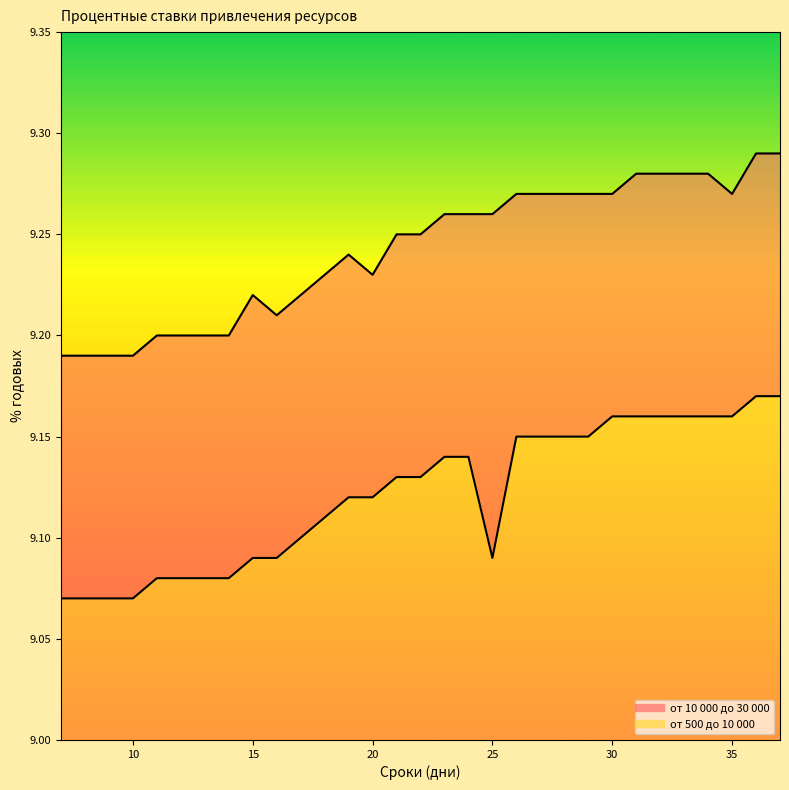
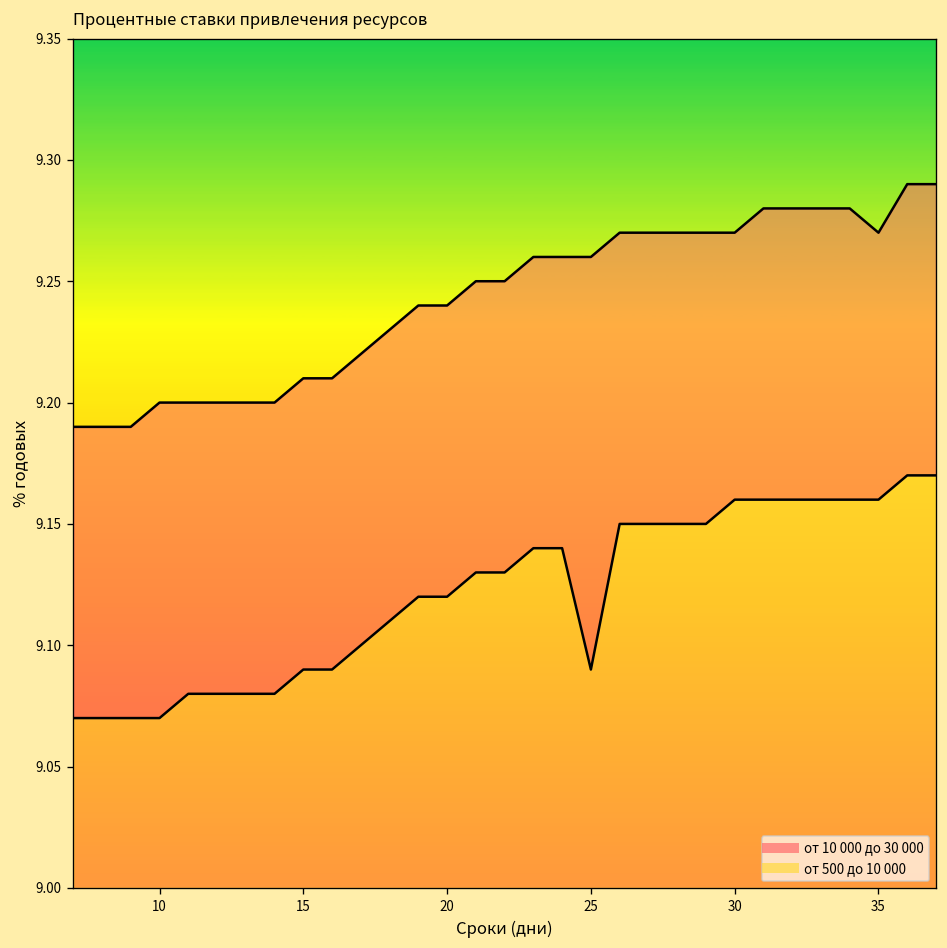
  {
    "от 10 000 до 30 000": {
-     "10": 9.19,
-     "15": 9.22,
-     "20": 9.23,
+     "10": 9.20,
+     "15": 9.21,
+     "20": 9.24,
      "25": 9.26,
      "30": 9.27,
      "35": 9.27
    },
    "от 500 до 10 000": {
      "10": 9.07,
      "15": 9.09,
      "20": 9.12,
      "25": 9.09,
      "30": 9.16,
      "35": 9.16
    }
  }
